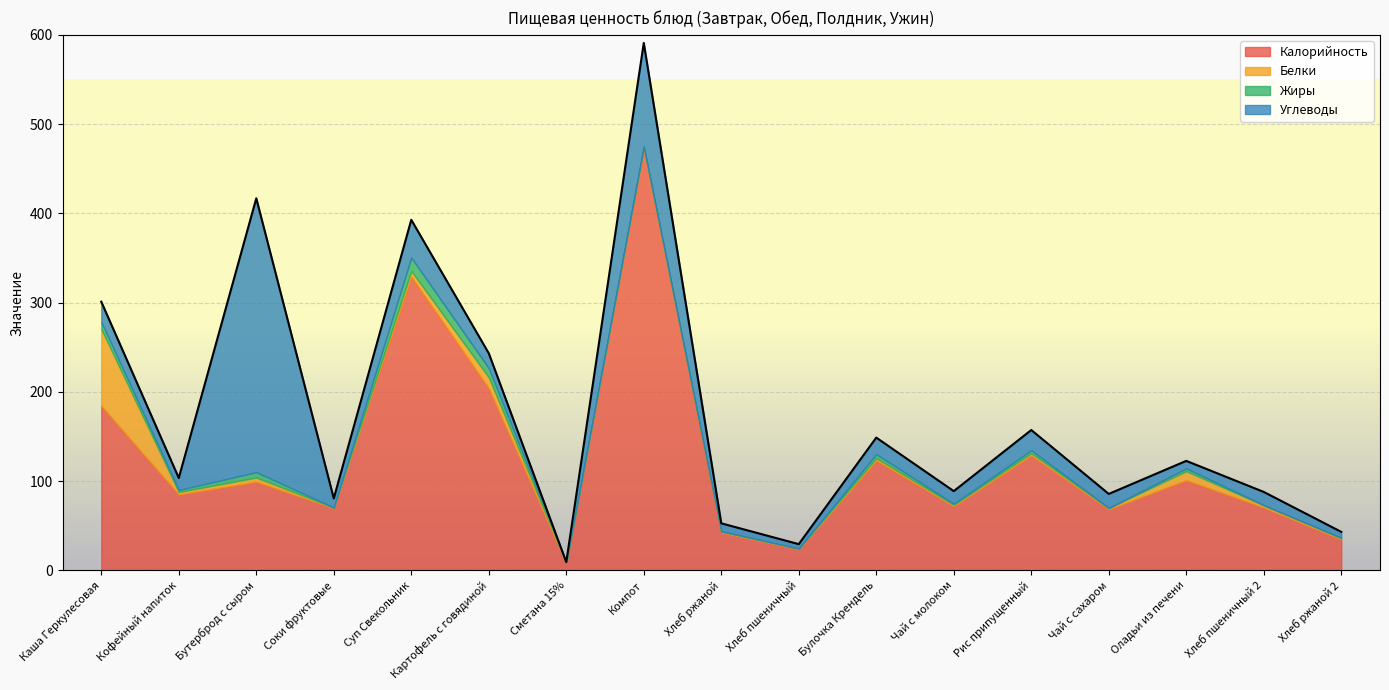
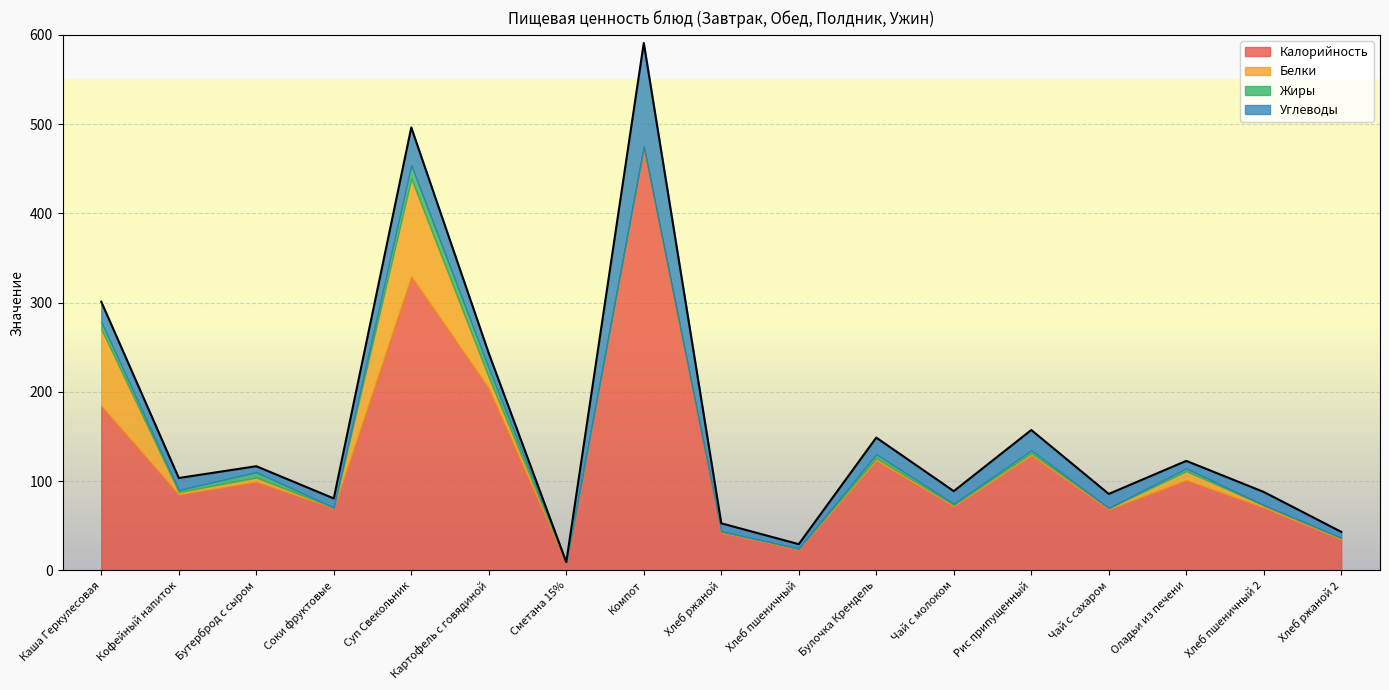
  {
    "Калорийность": {
      "Каша Геркулесовая": 180,
      "Бутерброд с сыром": 100,
      "Суп Свекольник": 330,
      "Картофель с говядиной": 200,
      "Оладьи из печени": 100
    },
    "Белки": {
      "Каша Геркулесовая": 90,
      "Бутерброд с сыром": 0,
-     "Суп Свекольник": 10,
+     "Суп Свекольник": 110,
      "Картофель с говядиной": 10,
      "Оладьи из печени": 10
    },
    "Жиры": {
      "Каша Геркулесовая": 10,
      "Бутерброд с сыром": 10,
      "Суп Свекольник": 20,
      "Картофель с говядиной": 10,
      "Булочка Крендель": 0,
      "Рис припущенный": 0,
      "Оладьи из печени": 0
    },
    "Углеводы": {
      "Каша Геркулесовая": 20,
      "Кофейный напиток": 10,
-     "Бутерброд с сыром": 310,
+     "Бутерброд с сыром": 10,
      "Соки фруктовые": 10,
      "Суп Свекольник": 40,
      "Картофель с говядиной": 20,
      "Компот": 120,
      "Хлеб ржаной": 10,
      "Хлеб пшеничный": 0,
      "Булочка Крендель": 20,
      "Чай с молоком": 10,
      "Рис припущенный": 20,
      "Чай с сахаром": 20,
      "Оладьи из печени": 10,
      "Хлеб пшеничный 2": 10,
      "Хлеб ржаной 2": 10
    }
  }
